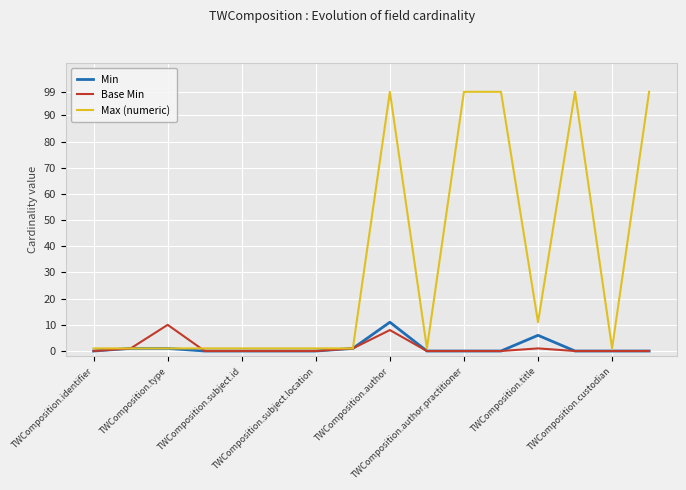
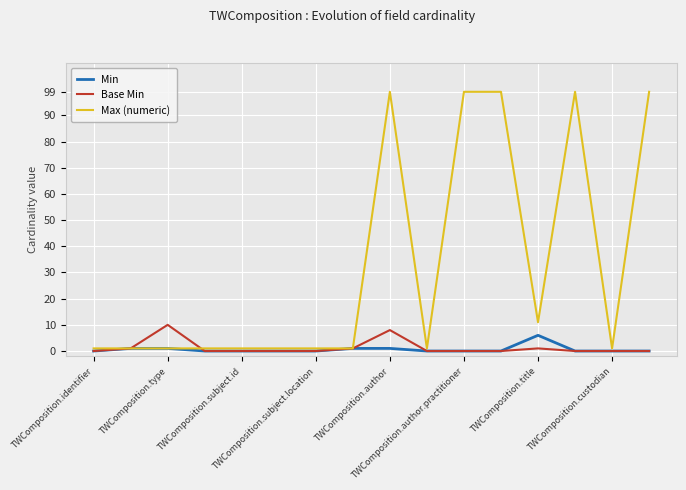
  {
    "Min": {
-     "TWComposition.author": 11,
+     "TWComposition.author": 1,
      "TWComposition.title": 6
    },
    "Base Min": {
      "TWComposition.type": 10,
      "TWComposition.author": 8,
      "TWComposition.title": 1
    },
    "Max (numeric)": {
      "TWComposition.identifier": 1,
      "TWComposition.subject.id": 1,
      "TWComposition.subject.location": 1,
      "TWComposition.author": 99,
      "TWComposition.author.practitioner": 99,
      "TWComposition.title": 11,
      "TWComposition.custodian": 1
    }
  }
